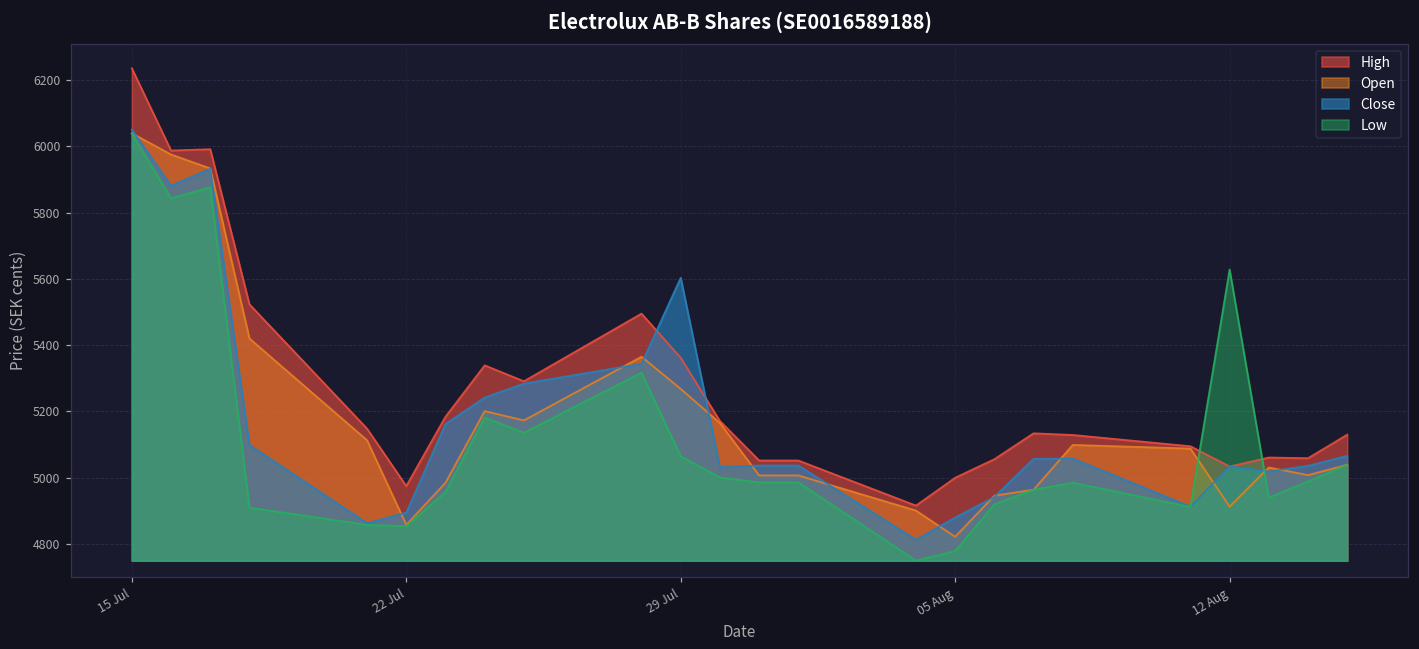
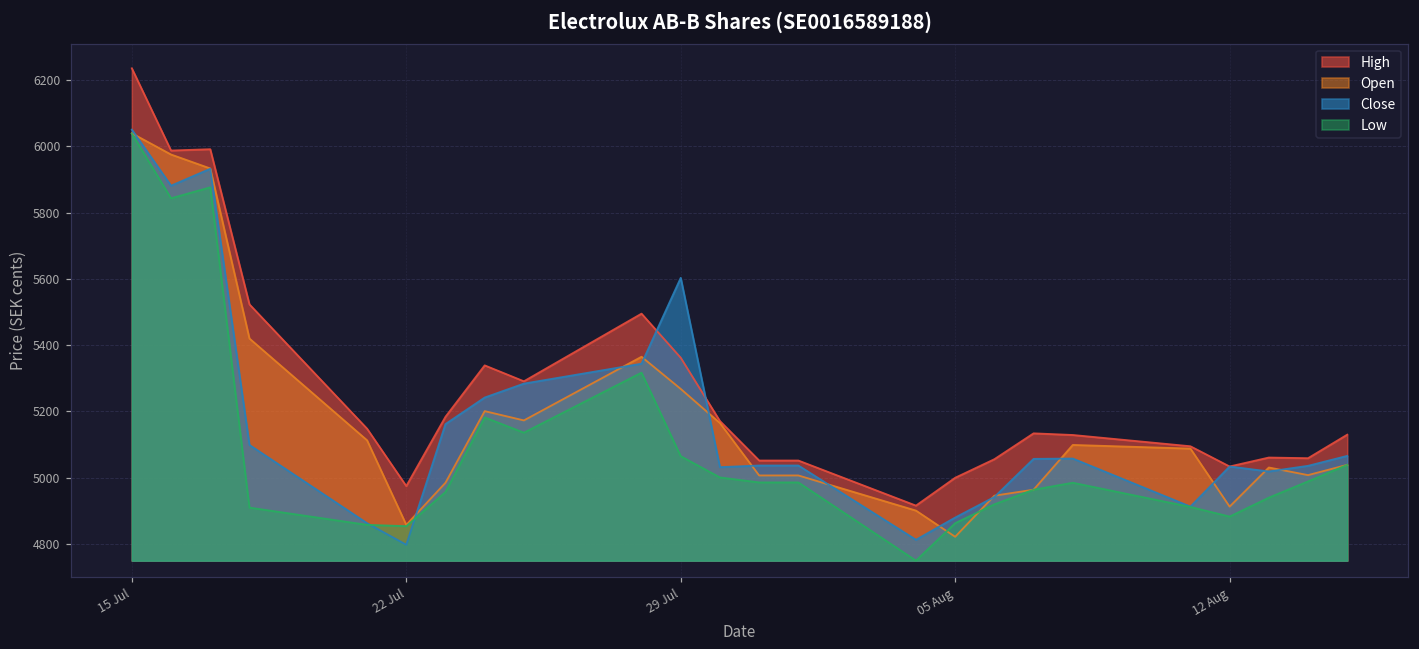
  {
    "Close": {
      "15 Jul": 6050,
-     "22 Jul": 4900,
+     "22 Jul": 4800,
      "29 Jul": 5600,
      "05 Aug": 4880
    },
    "Low": {
      "29 Jul": 5070,
-     "05 Aug": 4780,
-     "12 Aug": 5630
+     "05 Aug": 4860,
+     "12 Aug": 4880
    }
  }
